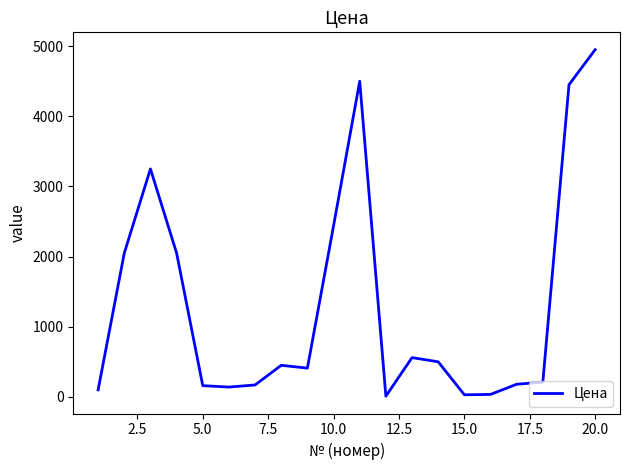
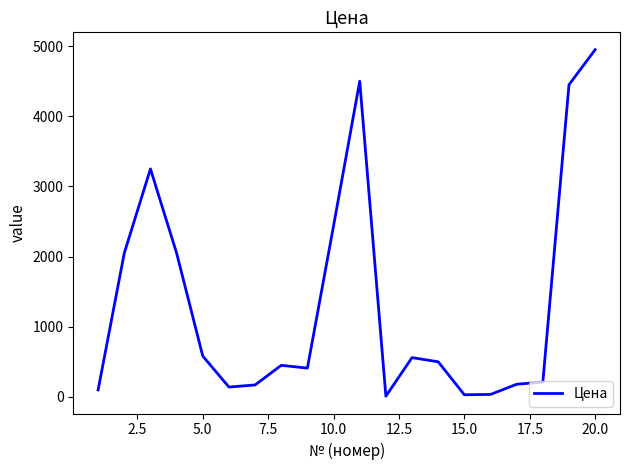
  {
-   "5.0": 200,
+   "5.0": 600,
    "10.0": 2400,
    "15.0": 0,
    "20.0": 5000
  }
